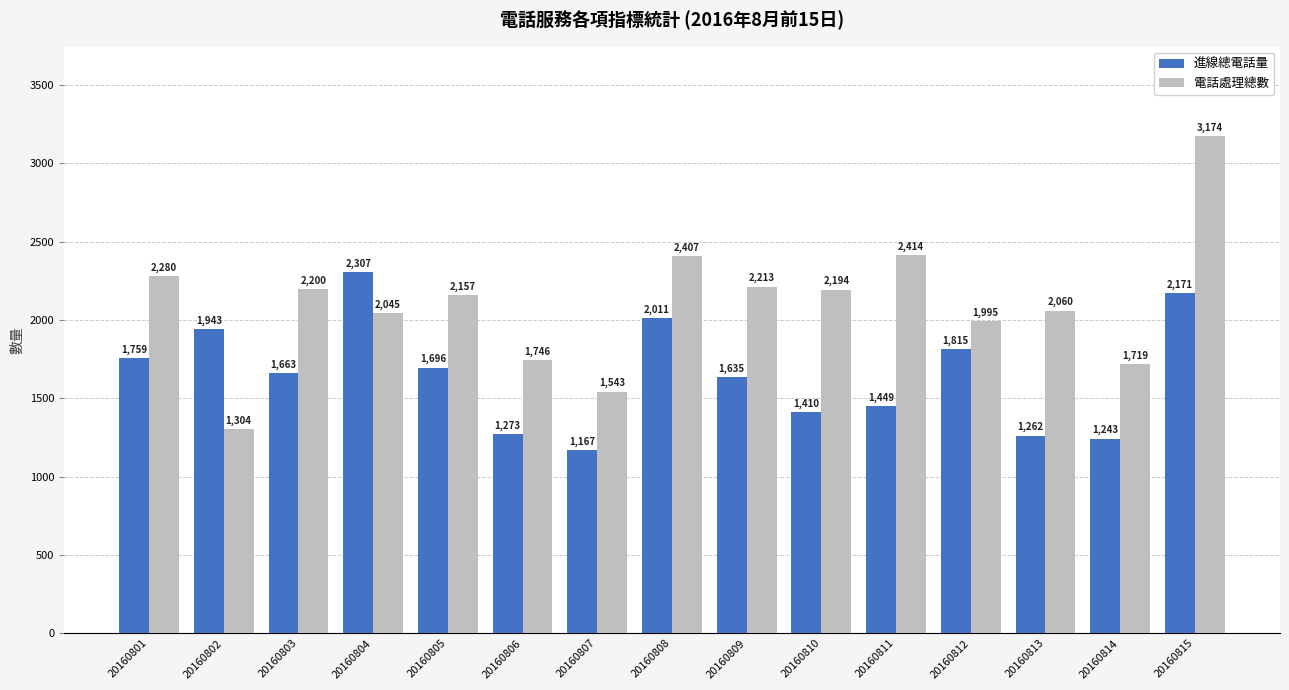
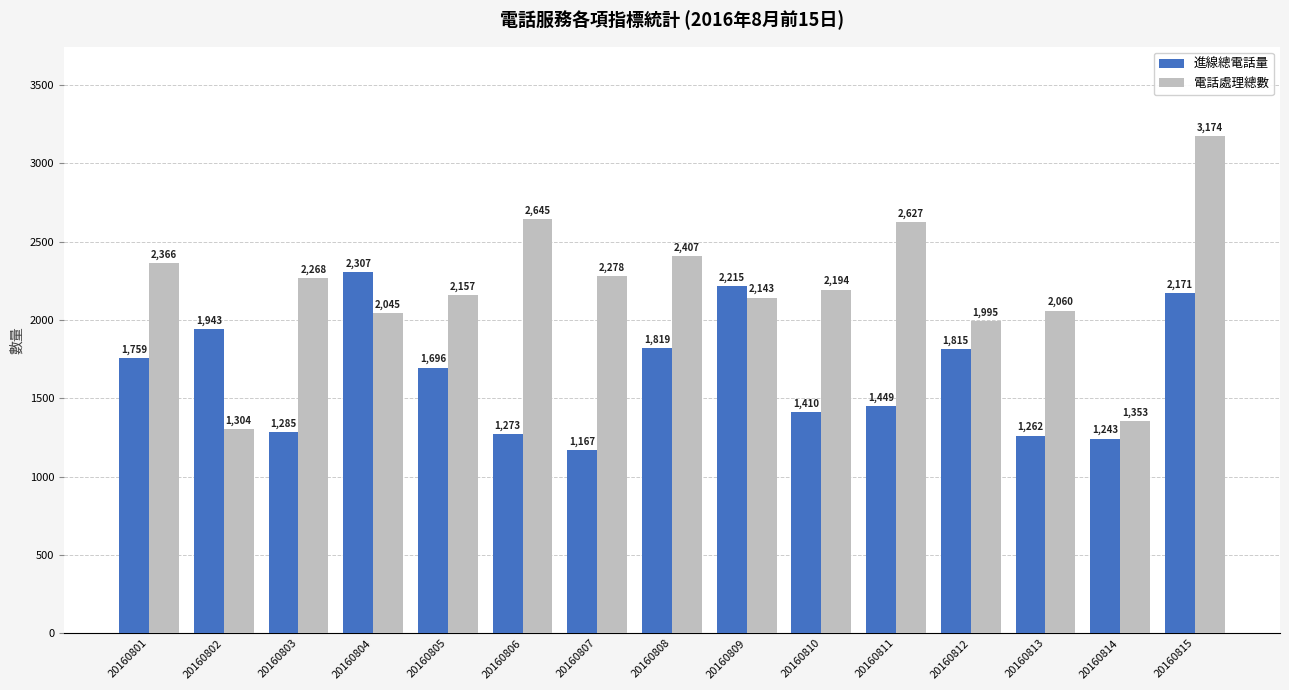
  {
    "進線總電話量": {
      "20160801": "1,759",
      "20160802": "1,943",
-     "20160803": "1,663",
+     "20160803": "1,285",
      "20160804": "2,307",
      "20160805": "1,696",
      "20160806": "1,273",
      "20160807": "1,167",
-     "20160808": "2,011",
-     "20160809": "1,635",
+     "20160808": "1,819",
+     "20160809": "2,215",
      "20160810": "1,410",
      "20160811": "1,449",
      "20160812": "1,815",
      "20160813": "1,262",
      "20160814": "1,243",
      "20160815": "2,171"
    },
    "電話處理總數": {
-     "20160801": "2,280",
+     "20160801": "2,366",
      "20160802": "1,304",
-     "20160803": "2,200",
+     "20160803": "2,268",
      "20160804": "2,045",
      "20160805": "2,157",
-     "20160806": "1,746",
-     "20160807": "1,543",
+     "20160806": "2,645",
+     "20160807": "2,278",
      "20160808": "2,407",
-     "20160809": "2,213",
+     "20160809": "2,143",
      "20160810": "2,194",
-     "20160811": "2,414",
+     "20160811": "2,627",
      "20160812": "1,995",
      "20160813": "2,060",
-     "20160814": "1,719",
+     "20160814": "1,353",
      "20160815": "3,174"
    }
  }
